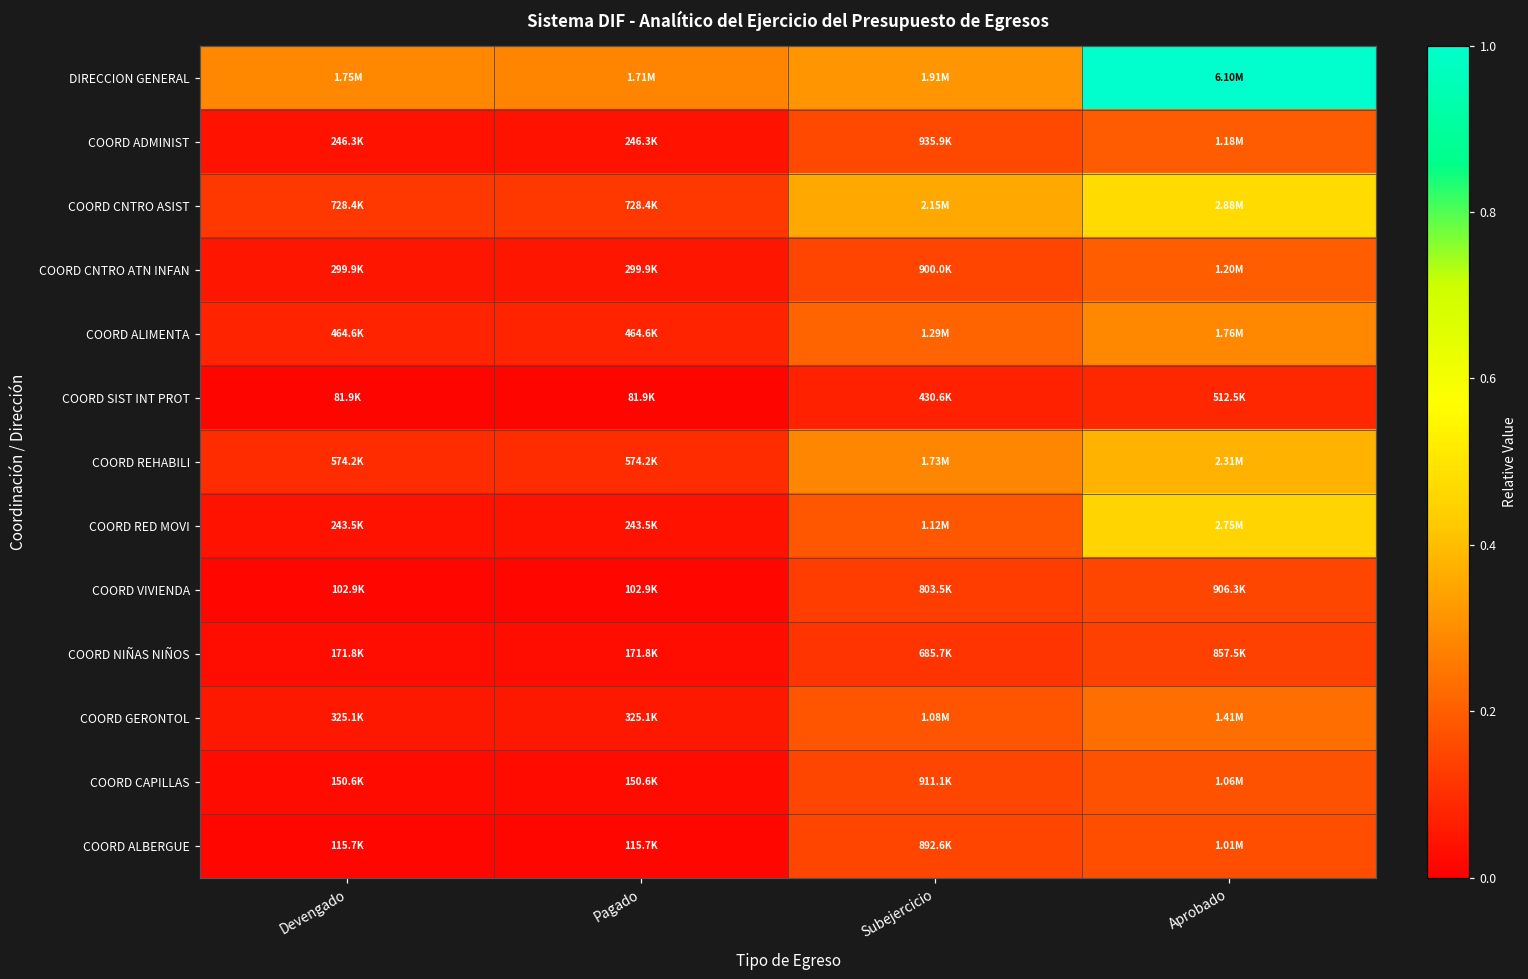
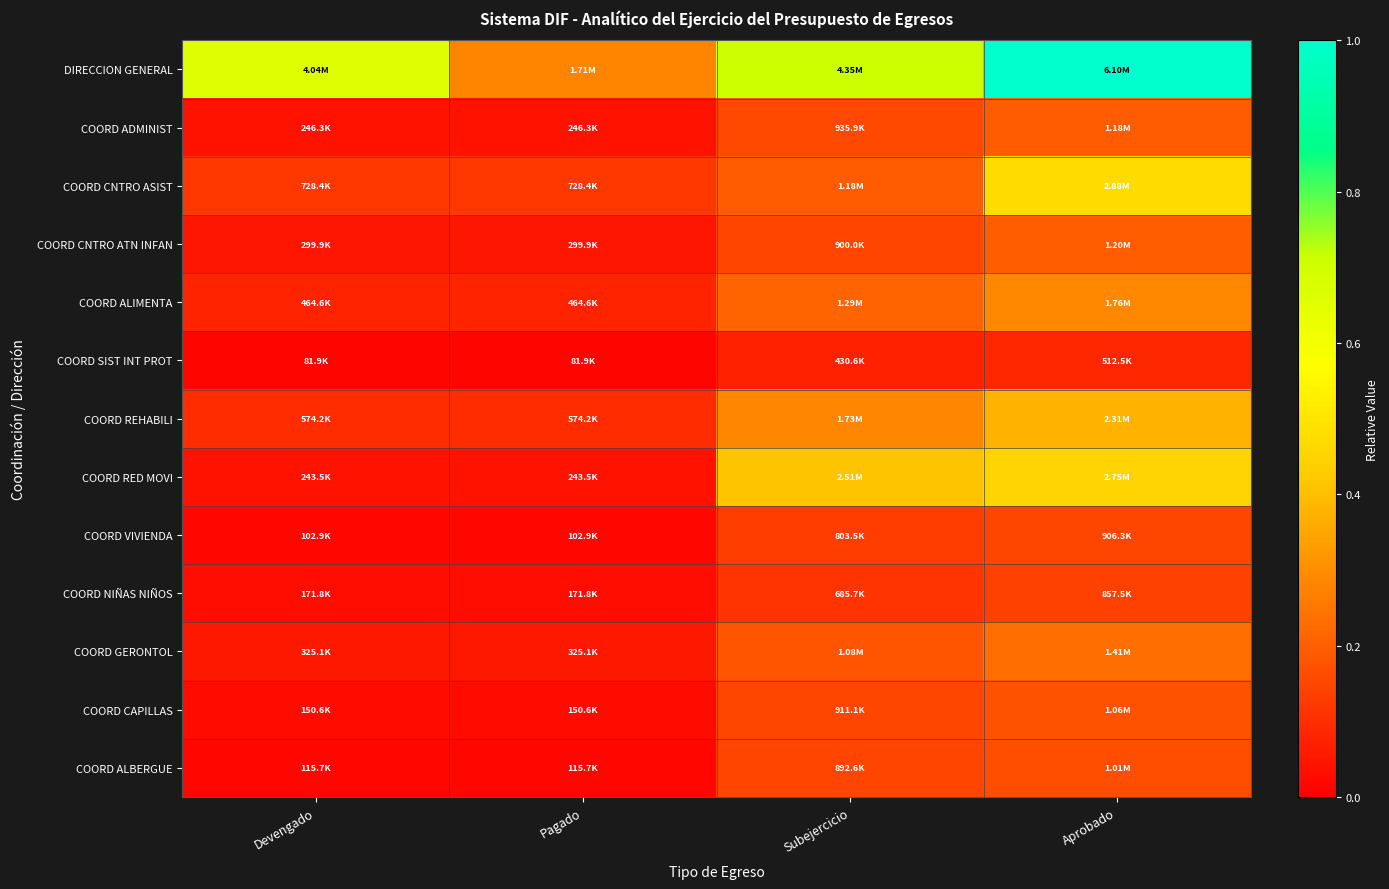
  {
    "DIRECCION GENERAL": {
-     "Devengado": "1.75M",
+     "Devengado": "4.04M",
      "Pagado": "1.71M",
-     "Subejercicio": "1.91M",
+     "Subejercicio": "4.35M",
      "Aprobado": "6.10M"
    },
    "COORD ADMINIST": {
      "Devengado": "246.3K",
      "Pagado": "246.3K",
      "Subejercicio": "935.9K",
      "Aprobado": "1.18M"
    },
    "COORD CNTRO ASIST": {
      "Devengado": "728.4K",
      "Pagado": "728.4K",
-     "Subejercicio": "2.15M",
+     "Subejercicio": "1.18M",
      "Aprobado": "2.88M"
    },
    "COORD CNTRO ATN INFAN": {
      "Devengado": "299.9K",
      "Pagado": "299.9K",
      "Subejercicio": "900.0K",
      "Aprobado": "1.20M"
    },
    "COORD ALIMENTA": {
      "Devengado": "464.6K",
      "Pagado": "464.6K",
      "Subejercicio": "1.29M",
      "Aprobado": "1.76M"
    },
    "COORD SIST INT PROT": {
      "Devengado": "81.9K",
      "Pagado": "81.9K",
      "Subejercicio": "430.6K",
      "Aprobado": "512.5K"
    },
    "COORD REHABILI": {
      "Devengado": "574.2K",
      "Pagado": "574.2K",
      "Subejercicio": "1.73M",
      "Aprobado": "2.31M"
    },
    "COORD RED MOVI": {
      "Devengado": "243.5K",
      "Pagado": "243.5K",
-     "Subejercicio": "1.12M",
+     "Subejercicio": "2.51M",
      "Aprobado": "2.75M"
    },
    "COORD VIVIENDA": {
      "Devengado": "102.9K",
      "Pagado": "102.9K",
      "Subejercicio": "803.5K",
      "Aprobado": "906.3K"
    },
    "COORD NIÑAS NIÑOS": {
      "Devengado": "171.8K",
      "Pagado": "171.8K",
      "Subejercicio": "685.7K",
      "Aprobado": "857.5K"
    },
    "COORD GERONTOL": {
      "Devengado": "325.1K",
      "Pagado": "325.1K",
      "Subejercicio": "1.08M",
      "Aprobado": "1.41M"
    },
    "COORD CAPILLAS": {
      "Devengado": "150.6K",
      "Pagado": "150.6K",
      "Subejercicio": "911.1K",
      "Aprobado": "1.06M"
    },
    "COORD ALBERGUE": {
      "Devengado": "115.7K",
      "Pagado": "115.7K",
      "Subejercicio": "892.6K",
      "Aprobado": "1.01M"
    }
  }
